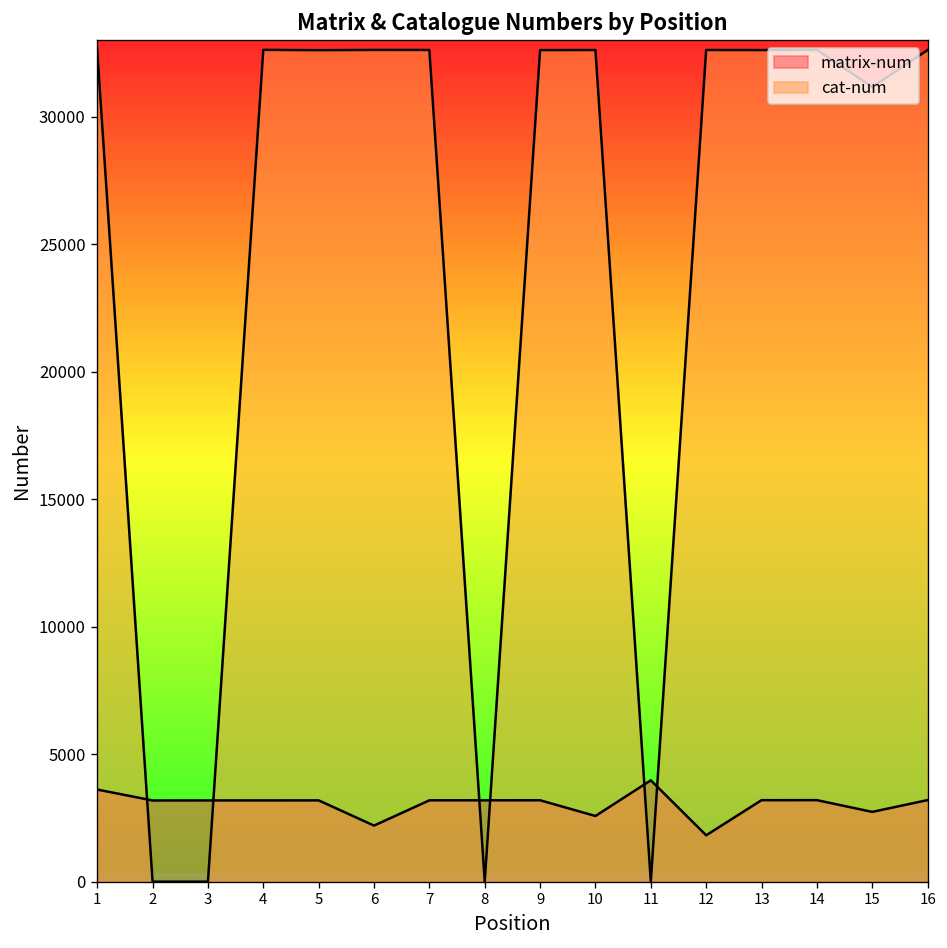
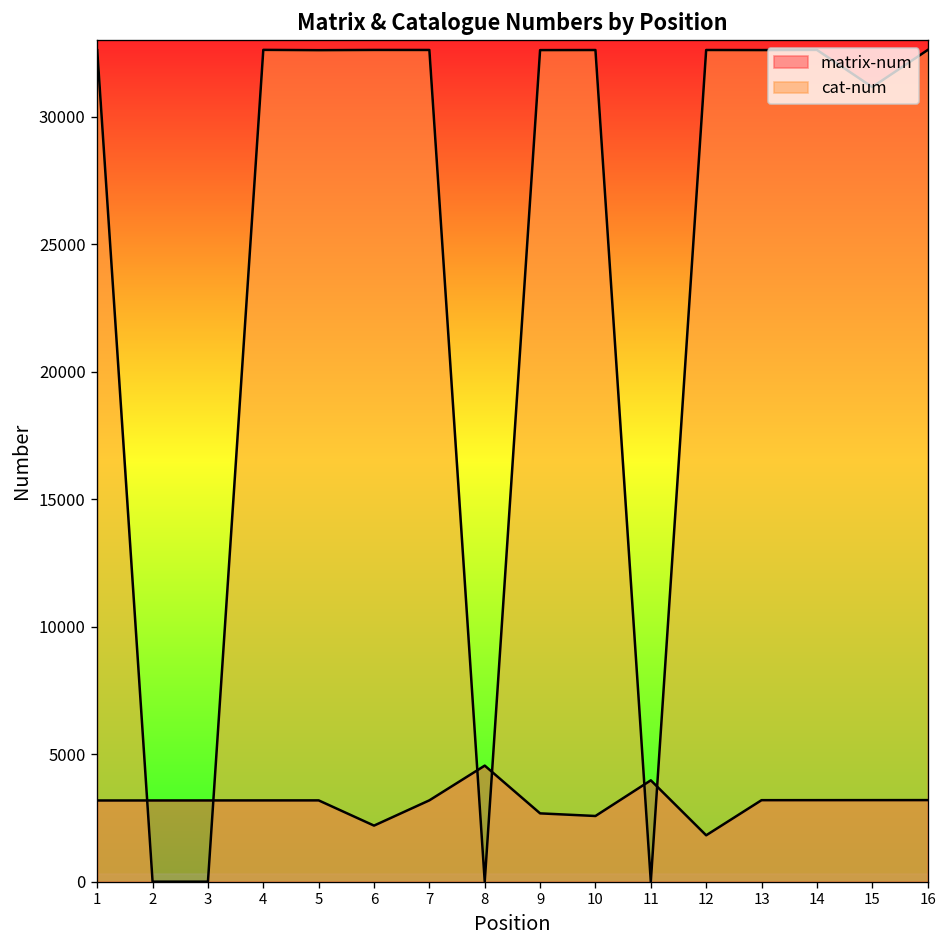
  {
    "matrix-num": {
-     "1": 3600,
+     "1": 3200,
      "2": 3200,
      "3": 3200,
      "4": 3200,
      "5": 3200,
      "6": 2200,
      "7": 3200,
-     "8": 3200,
-     "9": 3200,
+     "8": 4600,
+     "9": 2700,
      "10": 2600,
      "11": 4000,
      "12": 1800,
      "13": 3200,
      "14": 3200,
-     "15": 2700,
+     "15": 3200,
      "16": 3200
    },
    "cat-num": {
      "1": 32600,
      "4": 32600,
      "5": 32600,
      "6": 32600,
      "7": 32600,
      "9": 32600,
      "10": 32600,
      "12": 32600,
      "13": 32600,
      "16": 32600
    }
  }
